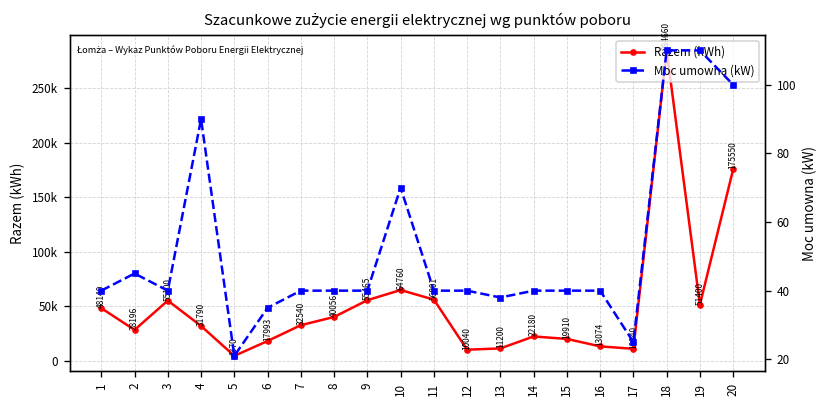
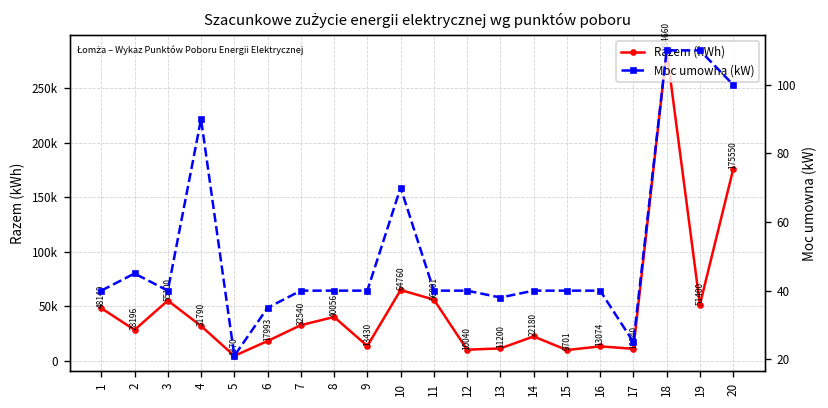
  {
    "Razem (kWh)": {
      "2": 28196,
      "4": 31790,
      "6": 17993,
      "7": 32540,
      "8": 40056,
-     "9": 55465,
+     "9": 13430,
      "10": 64760,
      "12": 10040,
      "13": 11200,
      "14": 22180,
-     "15": 19910,
+     "15": 9701,
      "16": 13074,
      "19": 51400,
      "20": 175550
    }
  }
